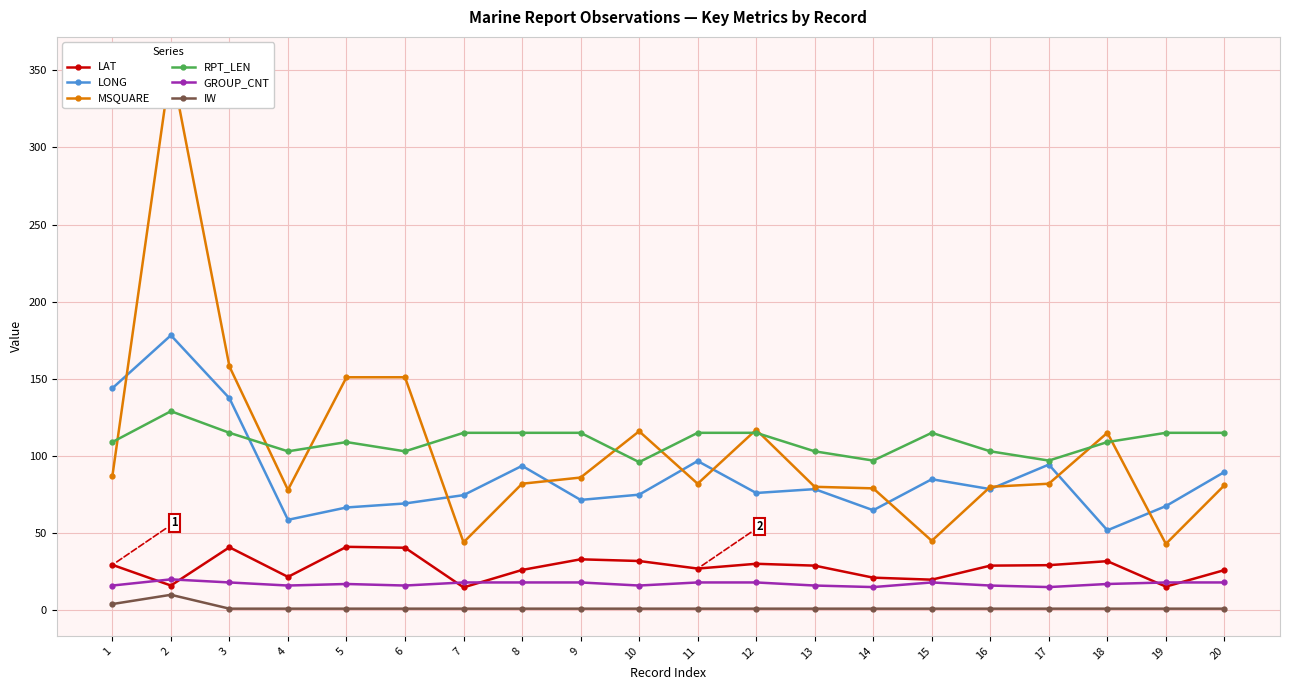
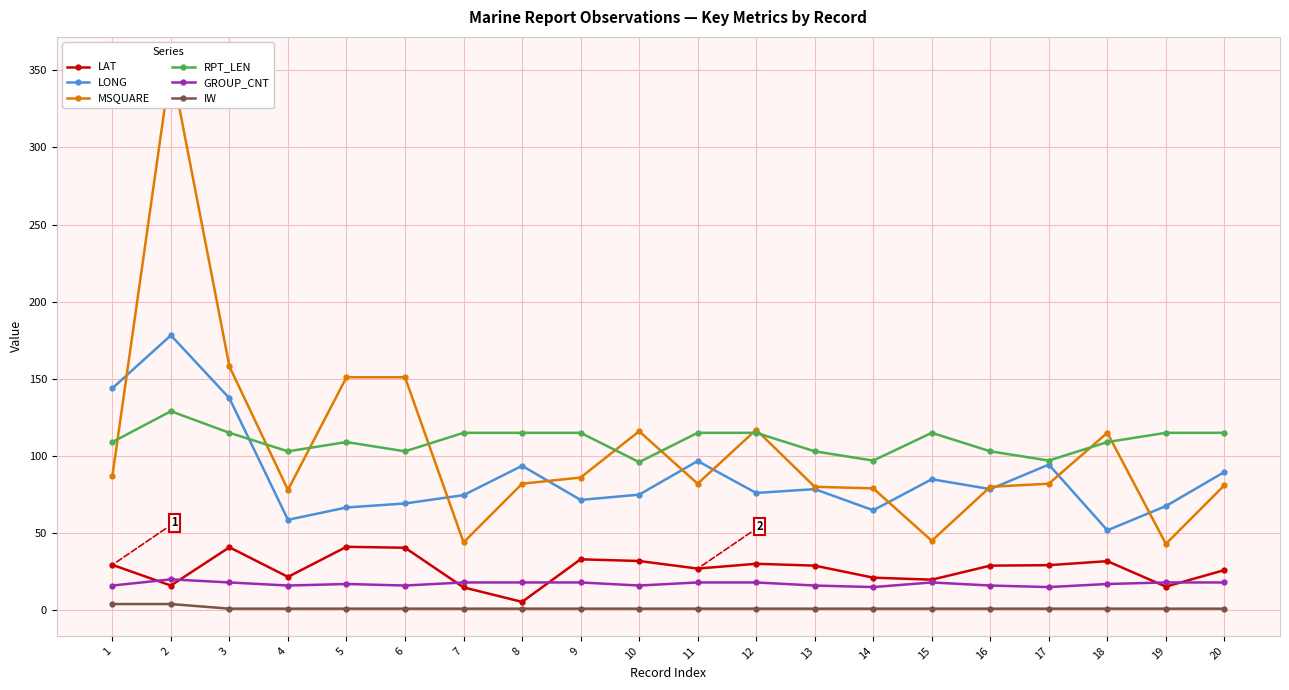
  {
    "LAT": {
      "2": 16,
      "3": 41,
      "4": 22,
      "5": 41,
      "6": 41,
      "7": 15,
-     "8": 26,
+     "8": 5,
      "9": 33,
      "10": 32,
      "11": 27,
      "13": 29,
      "14": 21,
      "15": 20,
      "16": 29,
      "17": 29,
      "18": 32,
      "19": 15,
      "20": 26
    },
    "LONG": {
      "1": 144,
      "2": 178,
      "3": 137,
      "4": 59,
      "5": 67,
      "6": 69,
      "7": 75,
      "8": 94,
      "9": 72,
      "10": 75,
      "11": 97,
      "12": 76,
      "14": 65,
      "15": 85,
      "17": 94,
      "18": 52,
      "19": 68,
      "20": 90
    },
    "MSQUARE": {
      "1": 87,
      "3": 158,
      "4": 78,
      "5": 151,
      "6": 151,
      "7": 44,
      "8": 82,
      "9": 86,
      "10": 116,
      "11": 82,
      "12": 117,
      "14": 79,
      "15": 45,
      "17": 82,
      "18": 115,
      "19": 43,
      "20": 81
    },
    "RPT_LEN": {
      "1": 109,
      "2": 129,
      "3": 115,
      "4": 103,
      "5": 109,
      "6": 103,
      "7": 115,
      "8": 115,
      "9": 115,
      "10": 96,
      "11": 115,
      "12": 115,
      "13": 103,
      "14": 97,
      "15": 115,
      "16": 103,
      "17": 97,
      "18": 109,
      "19": 115,
      "20": 115
    },
    "GROUP_CNT": {
      "1": 16,
      "2": 20,
      "3": 18,
      "4": 16,
      "5": 17,
      "6": 16,
      "7": 18,
      "8": 18,
      "9": 18,
      "10": 16,
      "11": 18,
      "12": 18,
      "13": 16,
      "14": 15,
      "15": 18,
      "16": 16,
      "17": 15,
      "18": 17,
      "19": 18,
      "20": 18
    },
    "IW": {
      "1": 4,
-     "2": 10,
+     "2": 4,
      "3": 1,
      "4": 1,
      "5": 1,
      "6": 1,
      "7": 1,
      "8": 1,
      "9": 1,
      "10": 1,
      "11": 1,
      "12": 1,
      "13": 1,
      "14": 1,
      "15": 1,
      "16": 1,
      "17": 1,
      "18": 1,
      "19": 1,
      "20": 1
    }
  }
